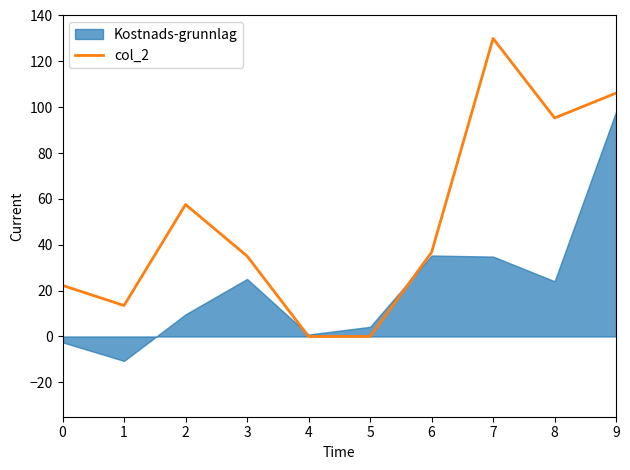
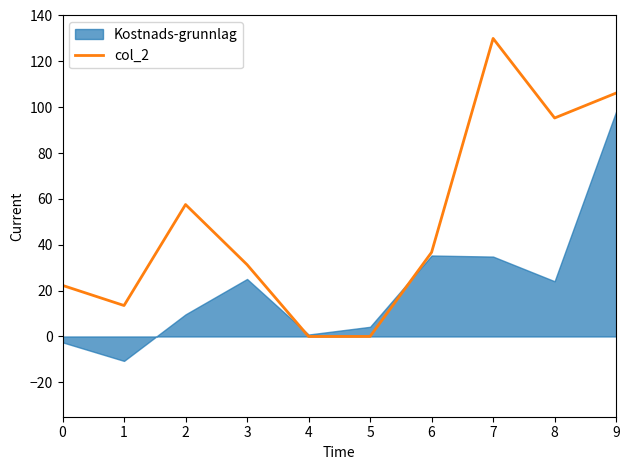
  {
    "col_2": {
      "0": 22,
      "1": 14,
      "2": 58,
-     "3": 35,
+     "3": 31,
      "5": 0,
      "6": 37,
      "7": 130,
      "8": 95,
      "9": 106
    },
    "Kostnads-grunnlag": {
      "2": 10,
      "3": 25,
      "5": 4,
      "6": 35,
      "7": 35,
      "8": 24,
      "9": 98
    }
  }
